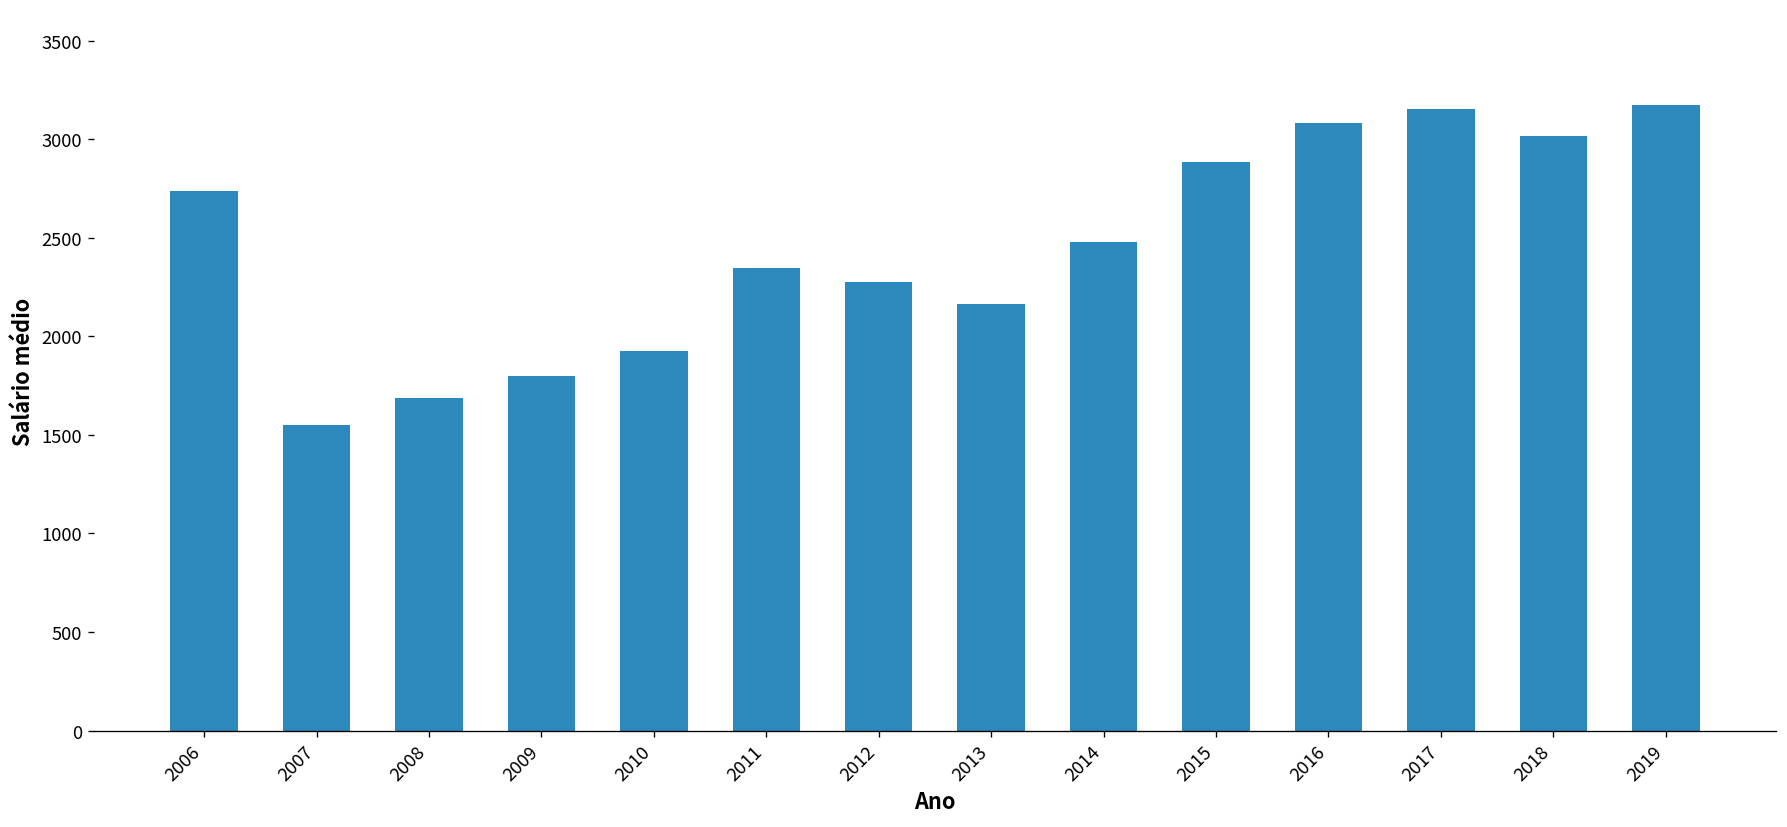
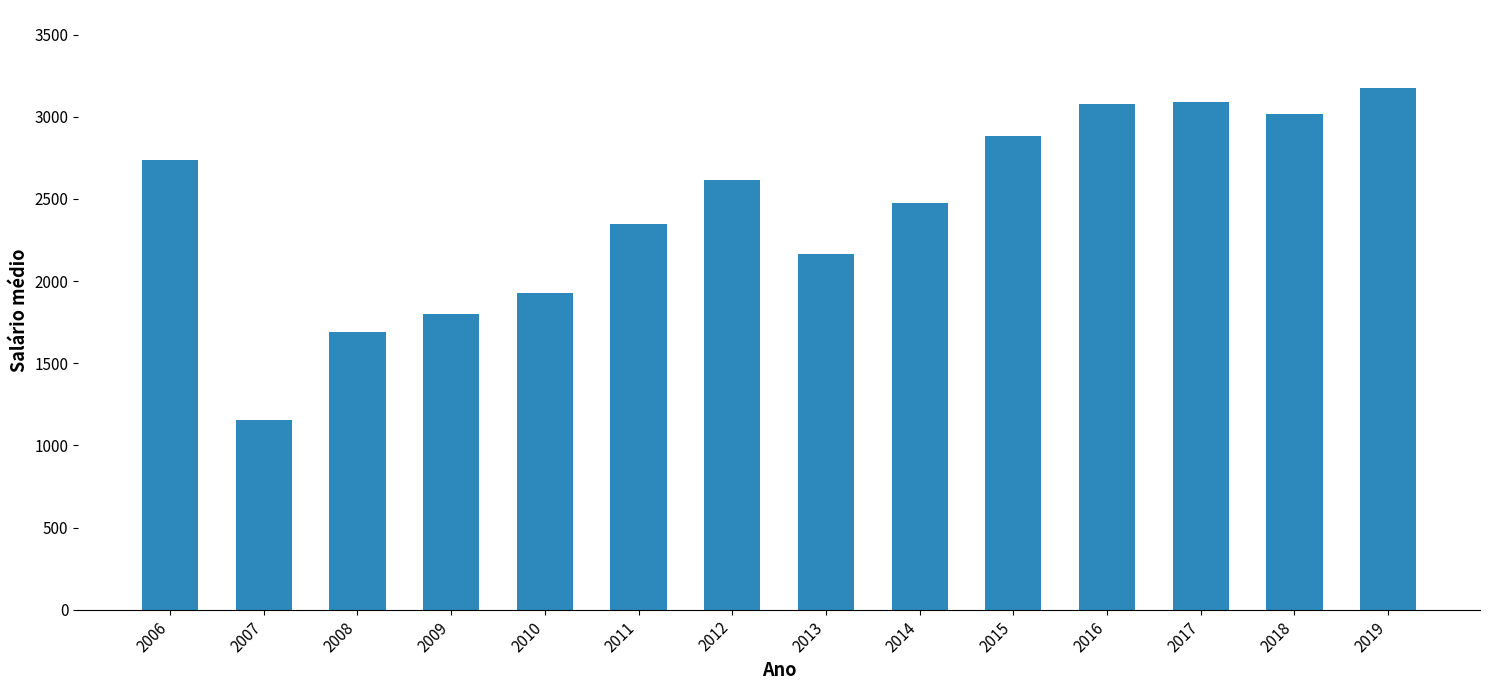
  {
    "2006": 2740,
-   "2007": 1550,
+   "2007": 1150,
    "2008": 1690,
    "2009": 1800,
    "2010": 1930,
    "2011": 2350,
-   "2012": 2270,
+   "2012": 2620,
    "2013": 2160,
    "2014": 2480,
    "2015": 2890,
    "2016": 3080,
-   "2017": 3150,
+   "2017": 3090,
    "2018": 3020,
    "2019": 3170
  }
